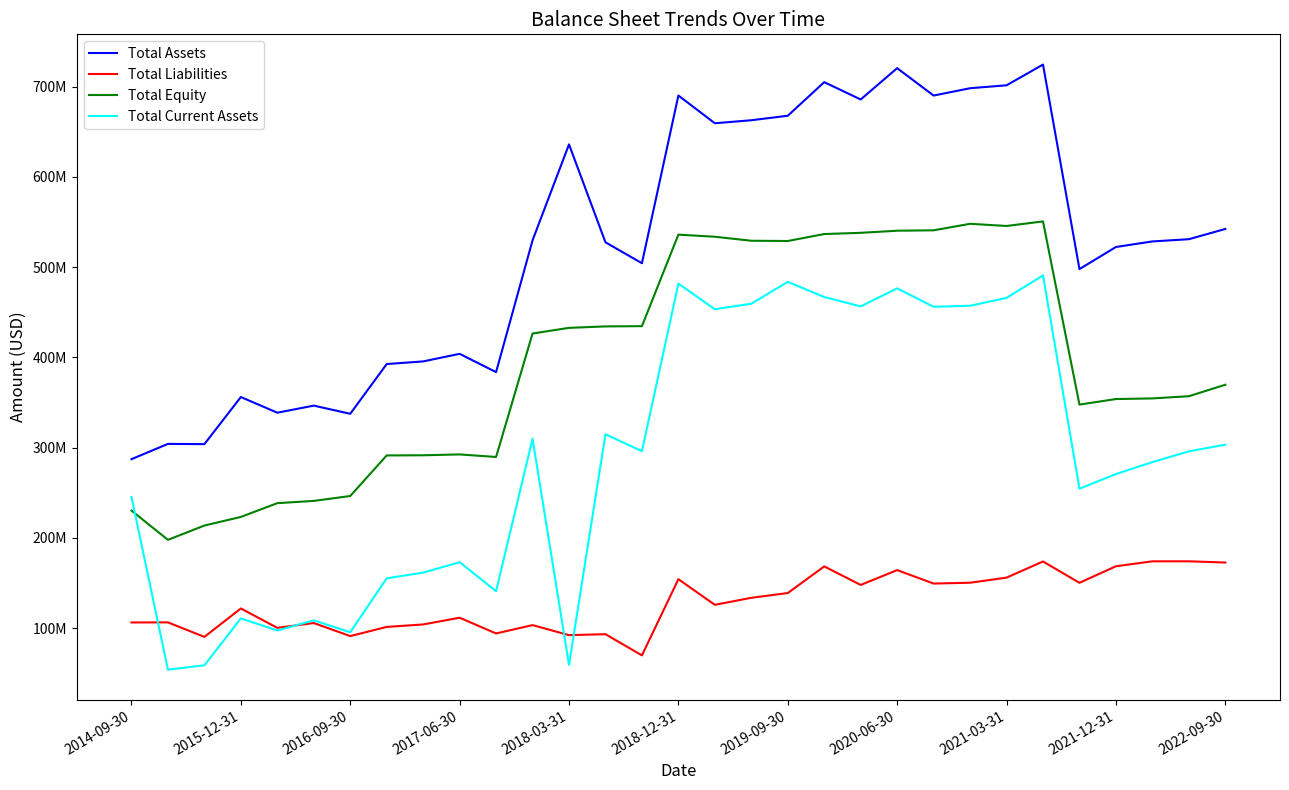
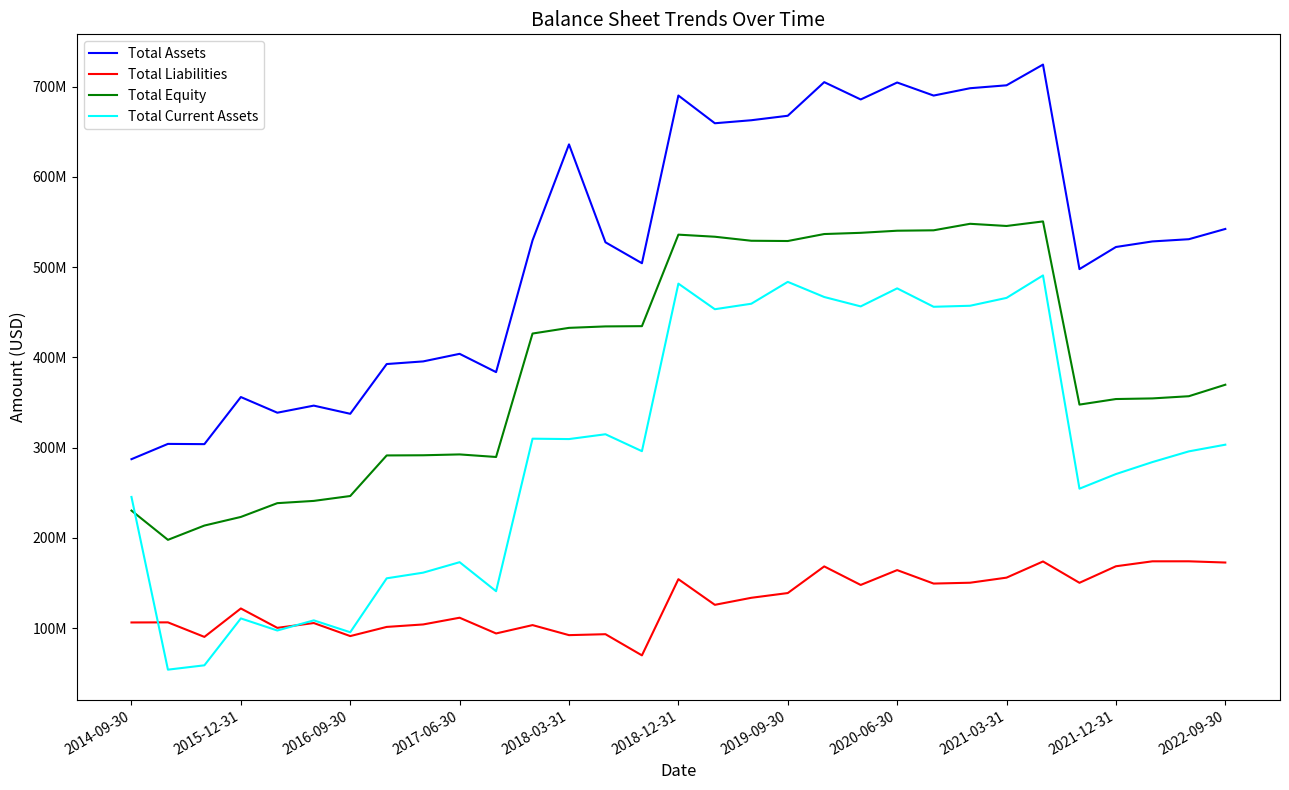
  {
    "Total Assets": {
      "2014-09-30": 290000000,
      "2015-12-31": 360000000,
      "2016-09-30": 340000000,
      "2017-06-30": 400000000,
      "2018-03-31": 640000000,
      "2018-12-31": 690000000,
      "2019-09-30": 670000000,
-     "2020-06-30": 720000000,
+     "2020-06-30": 700000000,
      "2021-03-31": 700000000,
      "2021-12-31": 520000000,
      "2022-09-30": 540000000
    },
    "Total Liabilities": {
      "2014-09-30": 110000000,
      "2015-12-31": 120000000,
      "2016-09-30": 90000000,
      "2017-06-30": 110000000,
      "2018-03-31": 90000000,
      "2018-12-31": 150000000,
      "2019-09-30": 140000000,
      "2020-06-30": 160000000,
      "2021-03-31": 160000000,
      "2021-12-31": 170000000,
      "2022-09-30": 170000000
    },
    "Total Equity": {
      "2014-09-30": 230000000,
      "2015-12-31": 220000000,
      "2016-09-30": 250000000,
      "2017-06-30": 290000000,
      "2018-03-31": 430000000,
      "2018-12-31": 540000000,
      "2019-09-30": 530000000,
      "2020-06-30": 540000000,
      "2021-03-31": 550000000,
      "2021-12-31": 350000000,
      "2022-09-30": 370000000
    },
    "Total Current Assets": {
      "2014-09-30": 250000000,
      "2015-12-31": 110000000,
      "2016-09-30": 100000000,
      "2017-06-30": 170000000,
-     "2018-03-31": 60000000,
+     "2018-03-31": 310000000,
      "2018-12-31": 480000000,
      "2019-09-30": 480000000,
      "2020-06-30": 480000000,
      "2021-03-31": 470000000,
      "2021-12-31": 270000000,
      "2022-09-30": 300000000
    }
  }
